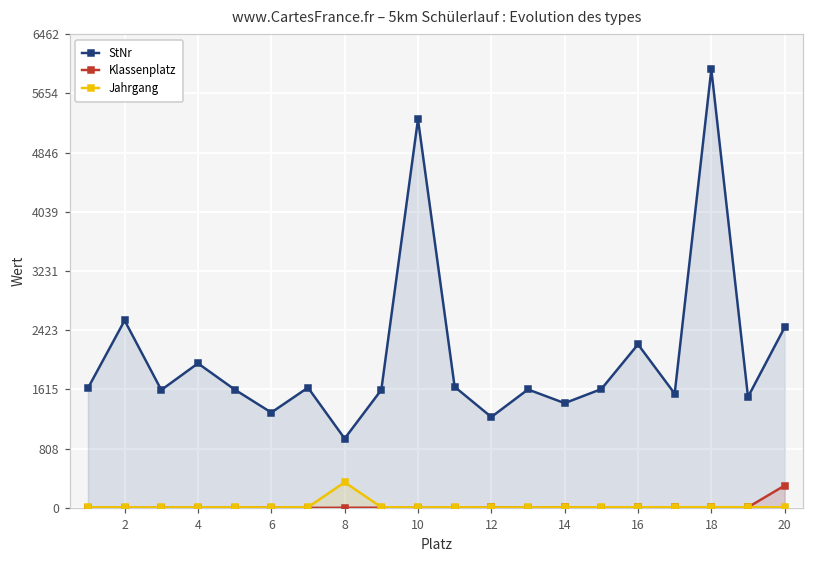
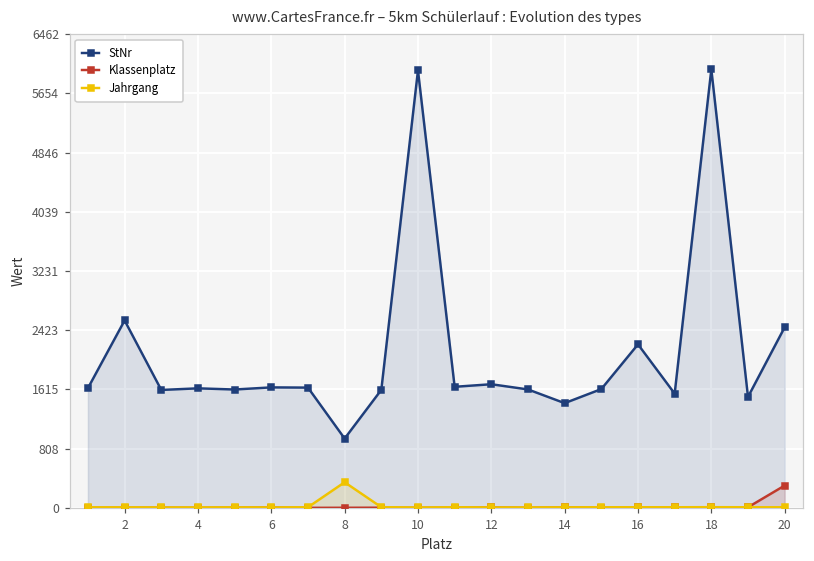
  {
    "StNr": {
      "2": 2600,
-     "4": 2000,
-     "6": 1300,
+     "4": 1600,
+     "6": 1600,
      "8": 900,
-     "10": 5300,
-     "12": 1200,
+     "10": 6000,
+     "12": 1700,
      "14": 1400,
      "16": 2200,
      "18": 6000,
      "20": 2500
    },
    "Klassenplatz": {
      "8": 0,
      "20": 300
    },
    "Jahrgang": {
      "8": 400,
      "20": 0
    }
  }
